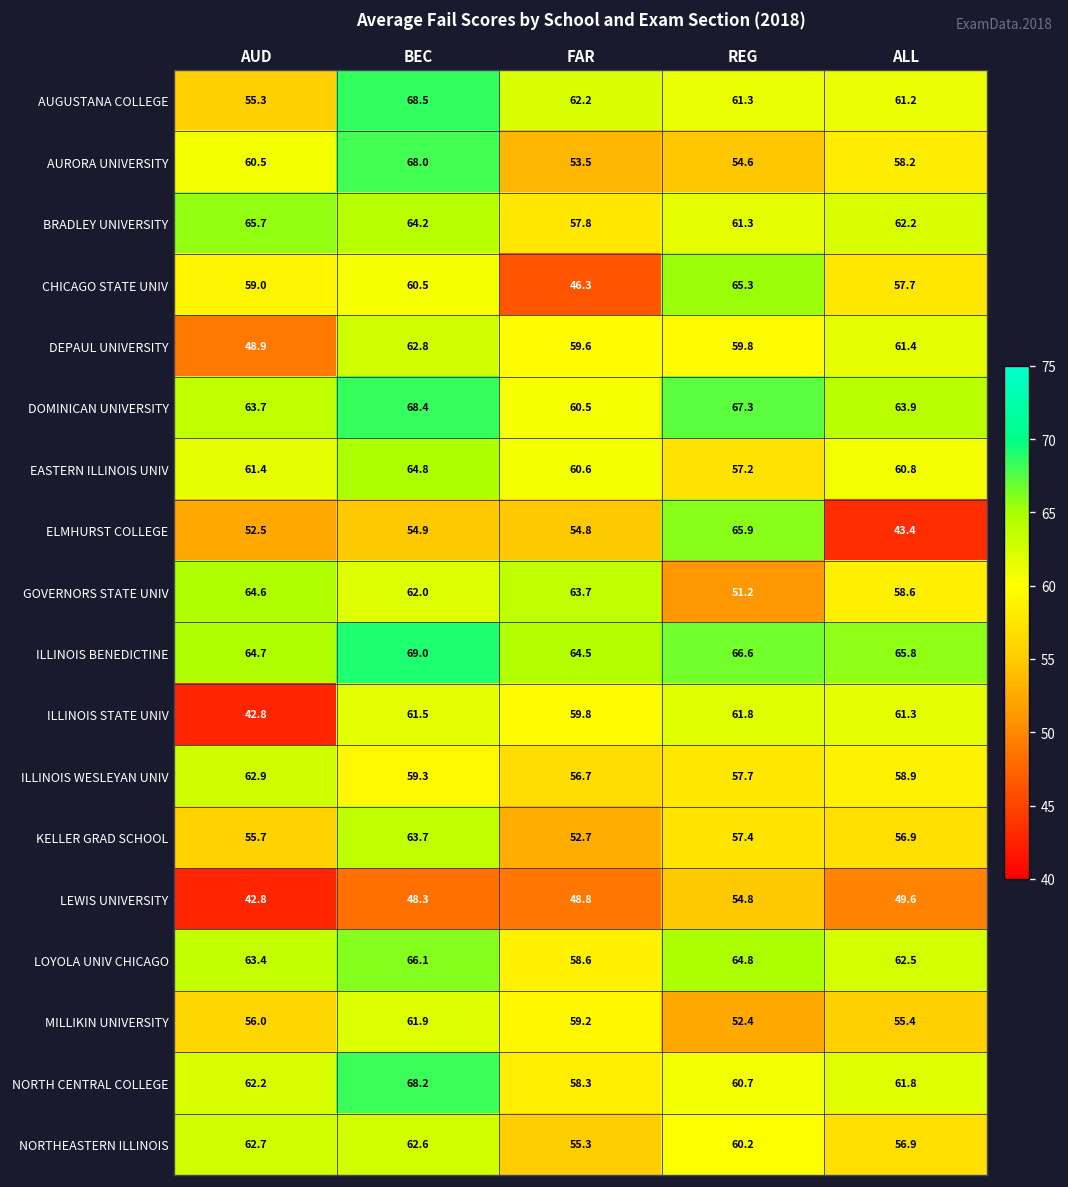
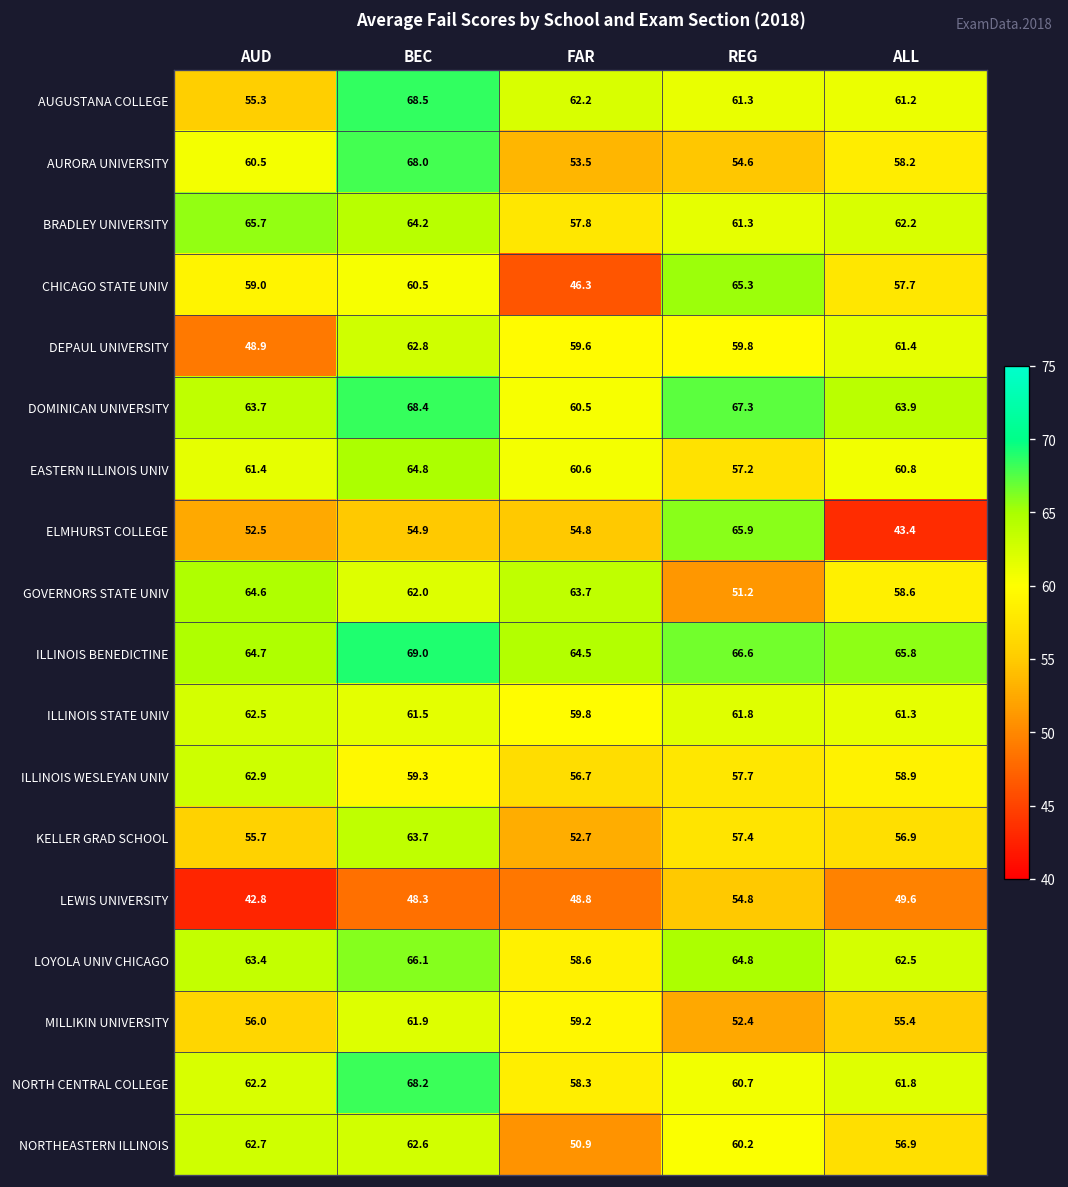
  {
    "AUGUSTANA COLLEGE": {
      "AUD": 55.3,
      "BEC": 68.5,
      "FAR": 62.2,
      "REG": 61.3,
      "ALL": 61.2
    },
    "AURORA UNIVERSITY": {
      "AUD": 60.5,
      "BEC": 68.0,
      "FAR": 53.5,
      "REG": 54.6,
      "ALL": 58.2
    },
    "BRADLEY UNIVERSITY": {
      "AUD": 65.7,
      "BEC": 64.2,
      "FAR": 57.8,
      "REG": 61.3,
      "ALL": 62.2
    },
    "CHICAGO STATE UNIV": {
      "AUD": 59.0,
      "BEC": 60.5,
      "FAR": 46.3,
      "REG": 65.3,
      "ALL": 57.7
    },
    "DEPAUL UNIVERSITY": {
      "AUD": 48.9,
      "BEC": 62.8,
      "FAR": 59.6,
      "REG": 59.8,
      "ALL": 61.4
    },
    "DOMINICAN UNIVERSITY": {
      "AUD": 63.7,
      "BEC": 68.4,
      "FAR": 60.5,
      "REG": 67.3,
      "ALL": 63.9
    },
    "EASTERN ILLINOIS UNIV": {
      "AUD": 61.4,
      "BEC": 64.8,
      "FAR": 60.6,
      "REG": 57.2,
      "ALL": 60.8
    },
    "ELMHURST COLLEGE": {
      "AUD": 52.5,
      "BEC": 54.9,
      "FAR": 54.8,
      "REG": 65.9,
      "ALL": 43.4
    },
    "GOVERNORS STATE UNIV": {
      "AUD": 64.6,
      "BEC": 62.0,
      "FAR": 63.7,
      "REG": 51.2,
      "ALL": 58.6
    },
    "ILLINOIS BENEDICTINE": {
      "AUD": 64.7,
      "BEC": 69.0,
      "FAR": 64.5,
      "REG": 66.6,
      "ALL": 65.8
    },
    "ILLINOIS STATE UNIV": {
-     "AUD": 42.8,
+     "AUD": 62.5,
      "BEC": 61.5,
      "FAR": 59.8,
      "REG": 61.8,
      "ALL": 61.3
    },
    "ILLINOIS WESLEYAN UNIV": {
      "AUD": 62.9,
      "BEC": 59.3,
      "FAR": 56.7,
      "REG": 57.7,
      "ALL": 58.9
    },
    "KELLER GRAD SCHOOL": {
      "AUD": 55.7,
      "BEC": 63.7,
      "FAR": 52.7,
      "REG": 57.4,
      "ALL": 56.9
    },
    "LEWIS UNIVERSITY": {
      "AUD": 42.8,
      "BEC": 48.3,
      "FAR": 48.8,
      "REG": 54.8,
      "ALL": 49.6
    },
    "LOYOLA UNIV CHICAGO": {
      "AUD": 63.4,
      "BEC": 66.1,
      "FAR": 58.6,
      "REG": 64.8,
      "ALL": 62.5
    },
    "MILLIKIN UNIVERSITY": {
      "AUD": 56.0,
      "BEC": 61.9,
      "FAR": 59.2,
      "REG": 52.4,
      "ALL": 55.4
    },
    "NORTH CENTRAL COLLEGE": {
      "AUD": 62.2,
      "BEC": 68.2,
      "FAR": 58.3,
      "REG": 60.7,
      "ALL": 61.8
    },
    "NORTHEASTERN ILLINOIS": {
      "AUD": 62.7,
      "BEC": 62.6,
-     "FAR": 55.3,
+     "FAR": 50.9,
      "REG": 60.2,
      "ALL": 56.9
    }
  }
